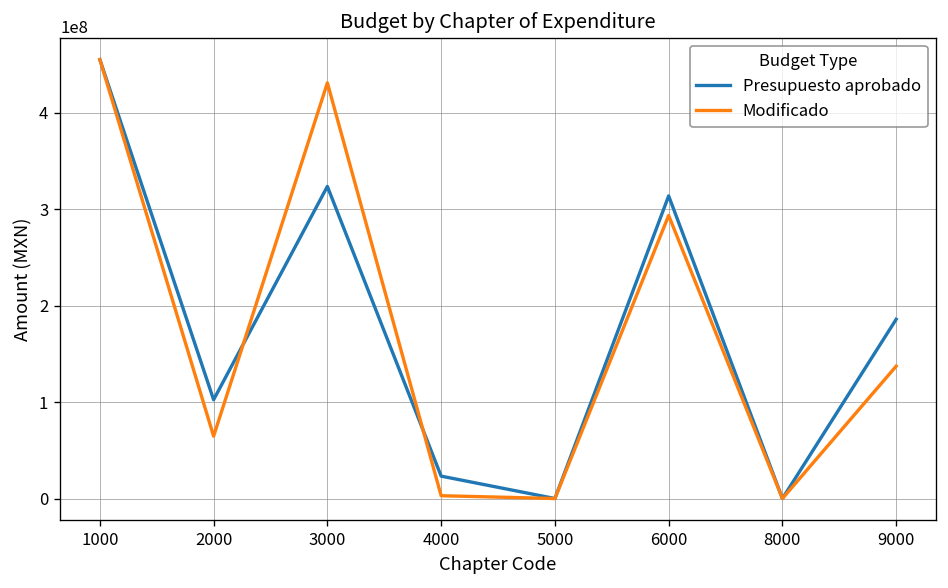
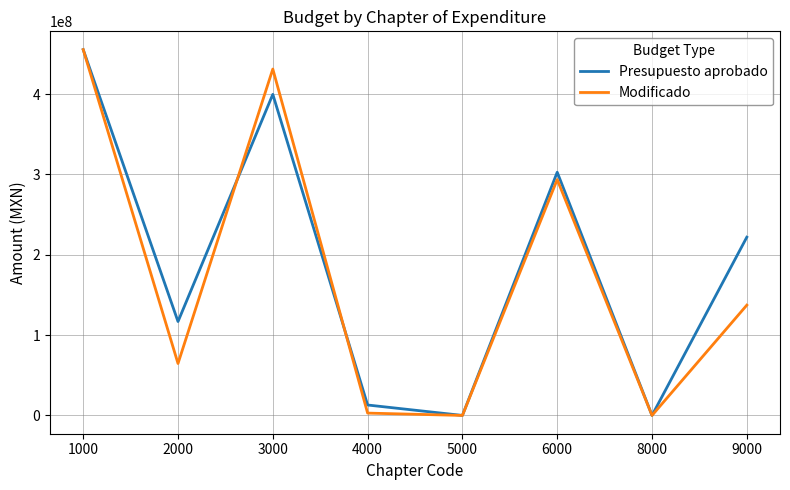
  {
    "Presupuesto aprobado": {
-     "2000": 100000000,
-     "3000": 320000000,
-     "4000": 20000000,
-     "6000": 310000000,
-     "9000": 190000000
+     "2000": 120000000,
+     "3000": 400000000,
+     "4000": 10000000,
+     "6000": 300000000,
+     "9000": 220000000
    },
    "Modificado": {
      "2000": 60000000,
      "3000": 430000000,
      "4000": 0,
      "6000": 290000000,
      "9000": 140000000
    }
  }
